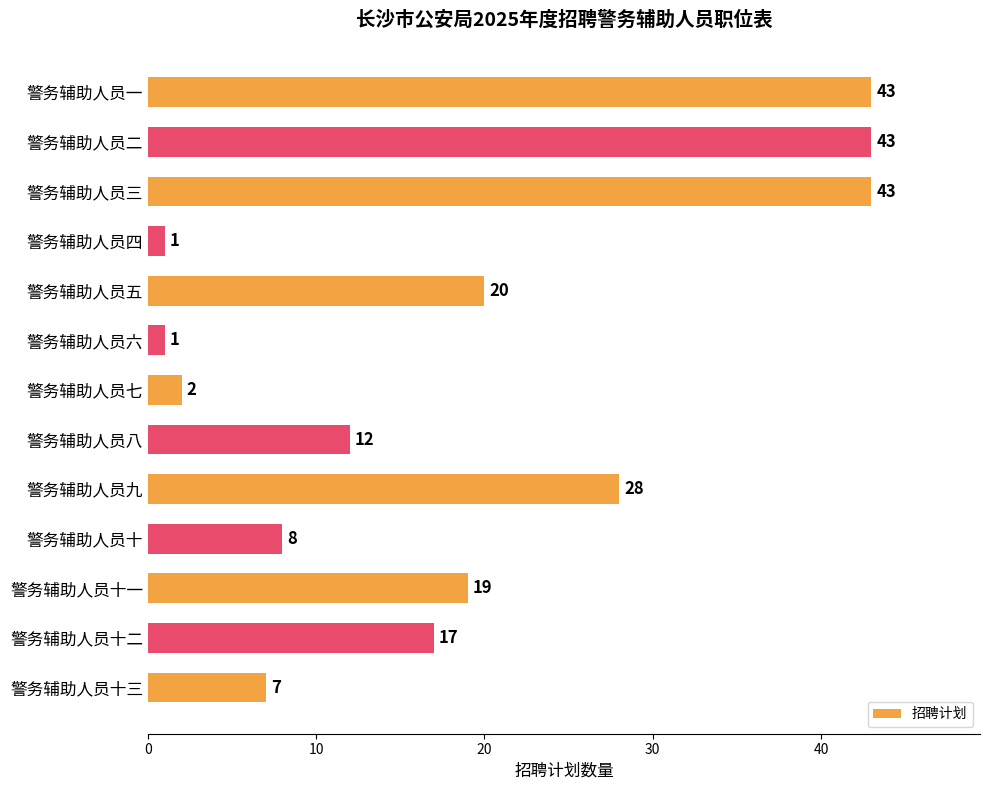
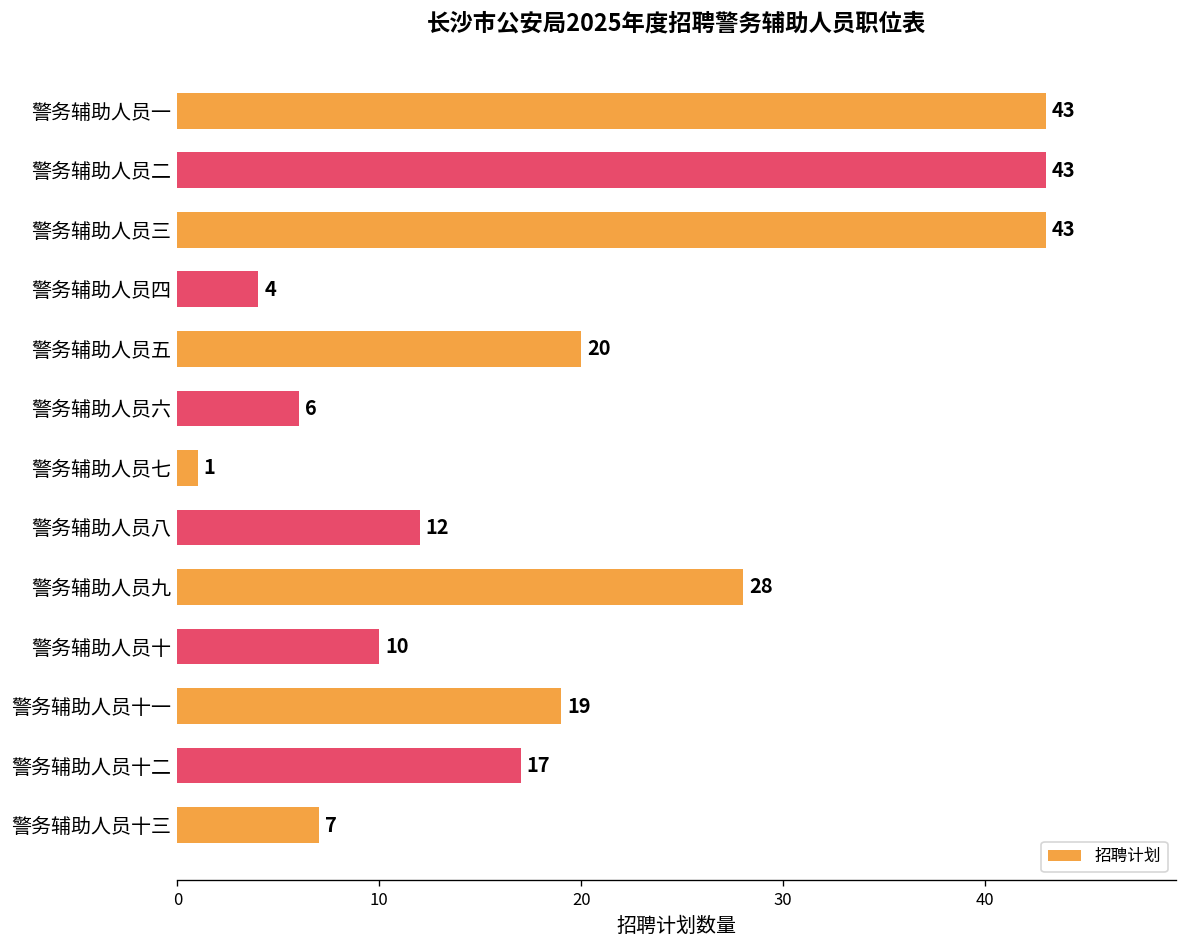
  {
    "警务辅助人员一": 43,
    "警务辅助人员二": 43,
    "警务辅助人员三": 43,
-   "警务辅助人员四": 1,
+   "警务辅助人员四": 4,
    "警务辅助人员五": 20,
-   "警务辅助人员六": 1,
-   "警务辅助人员七": 2,
+   "警务辅助人员六": 6,
+   "警务辅助人员七": 1,
    "警务辅助人员八": 12,
    "警务辅助人员九": 28,
-   "警务辅助人员十": 8,
+   "警务辅助人员十": 10,
    "警务辅助人员十一": 19,
    "警务辅助人员十二": 17,
    "警务辅助人员十三": 7
  }
